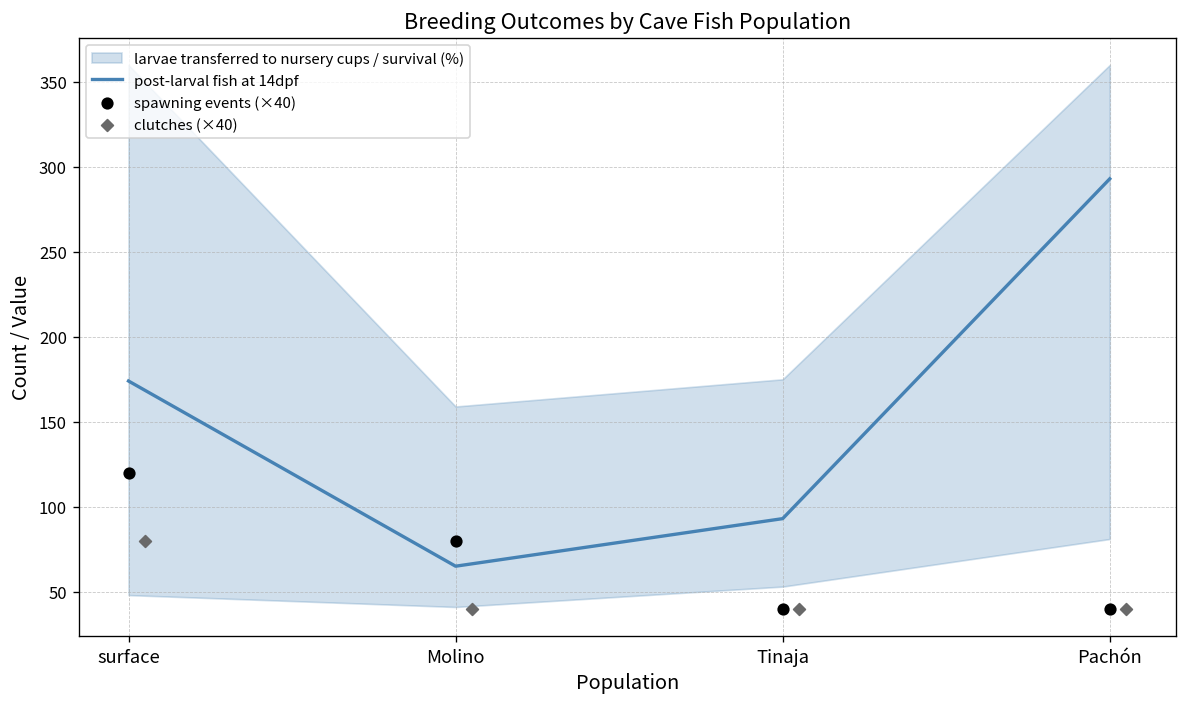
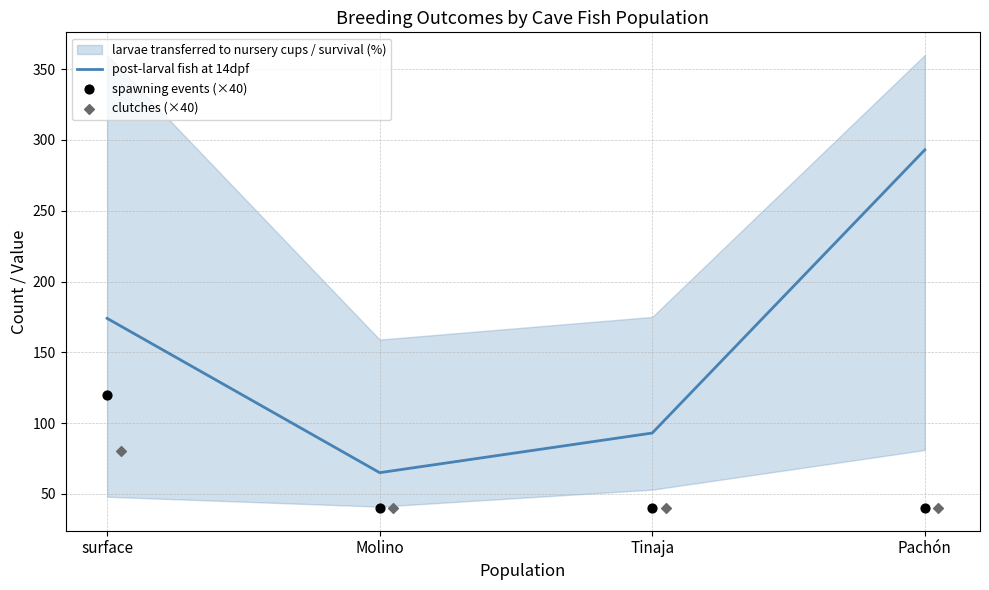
  {
    "spawning events (×40)": {
-     "Molino": 80
+     "Molino": 40
    }
  }
